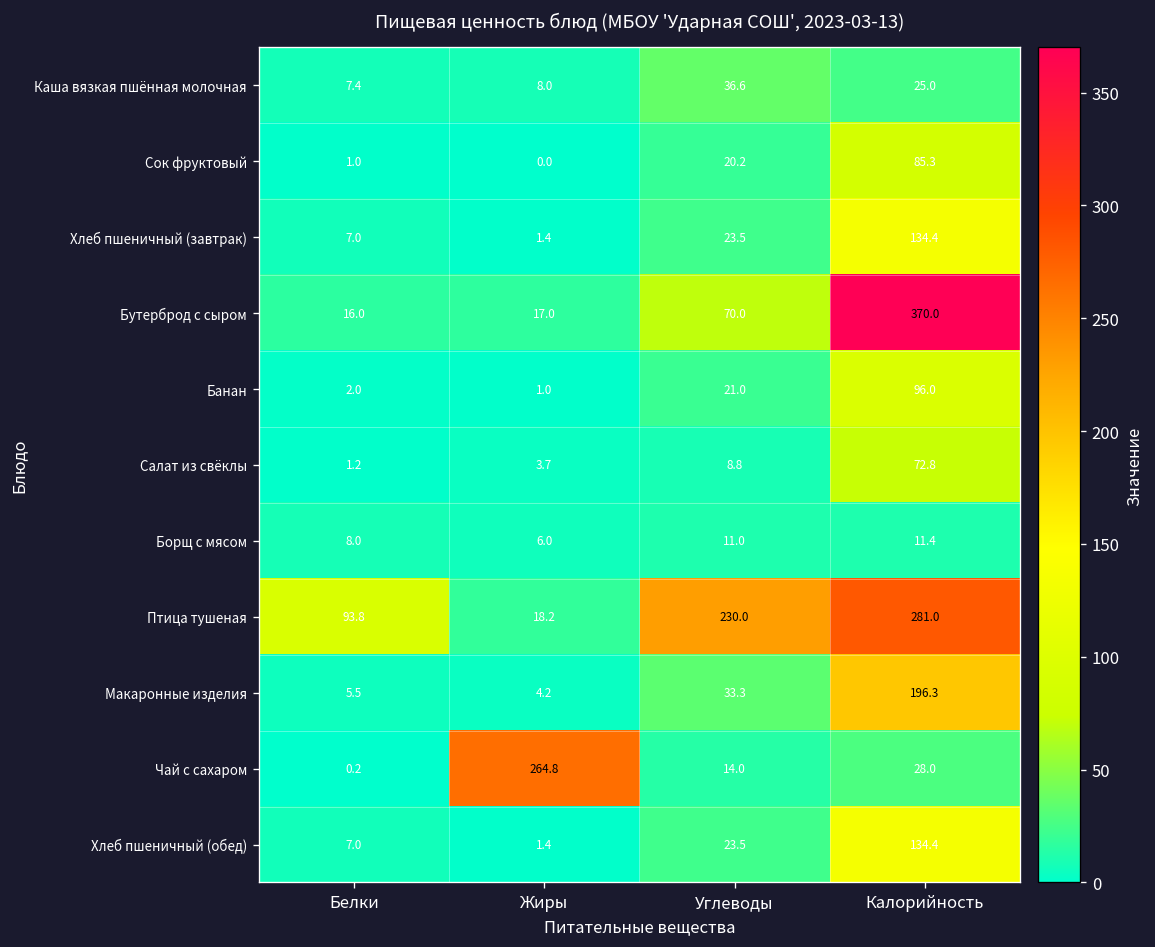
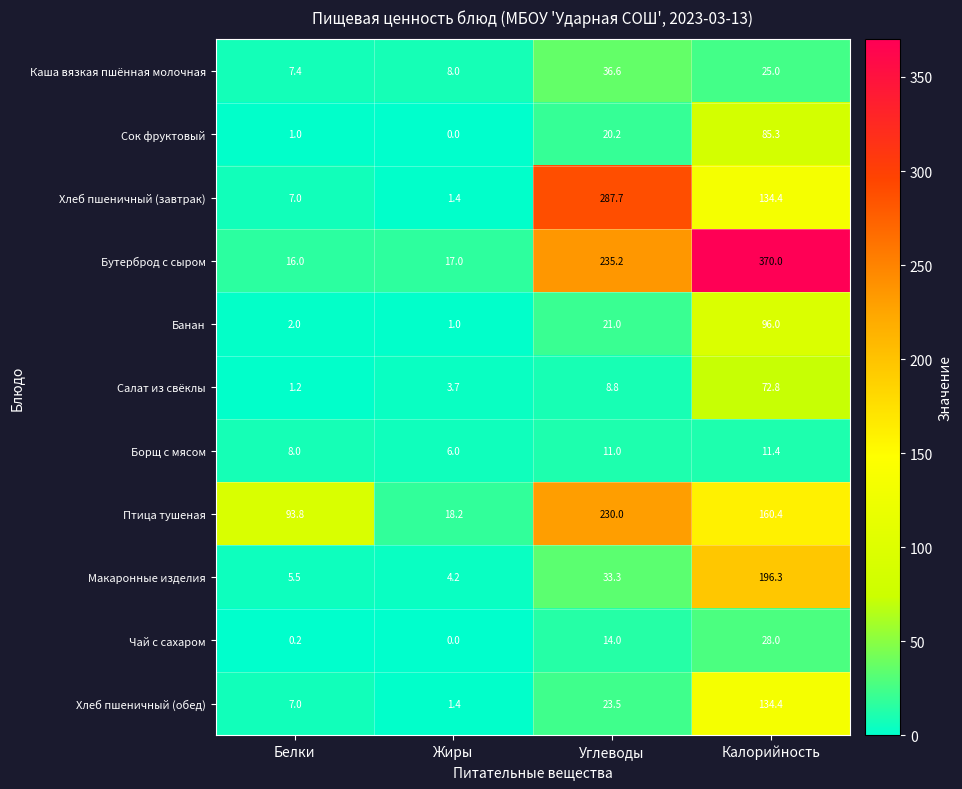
  {
    "Каша вязкая пшённая молочная": {
      "Белки": 7.4,
      "Жиры": 8.0,
      "Углеводы": 36.6,
      "Калорийность": 25.0
    },
    "Сок фруктовый": {
      "Белки": 1.0,
      "Жиры": 0.0,
      "Углеводы": 20.2,
      "Калорийность": 85.3
    },
    "Хлеб пшеничный (завтрак)": {
      "Белки": 7.0,
      "Жиры": 1.4,
-     "Углеводы": 23.5,
+     "Углеводы": 287.7,
      "Калорийность": 134.4
    },
    "Бутерброд с сыром": {
      "Белки": 16.0,
      "Жиры": 17.0,
-     "Углеводы": 70.0,
+     "Углеводы": 235.2,
      "Калорийность": 370.0
    },
    "Банан": {
      "Белки": 2.0,
      "Жиры": 1.0,
      "Углеводы": 21.0,
      "Калорийность": 96.0
    },
    "Салат из свёклы": {
      "Белки": 1.2,
      "Жиры": 3.7,
      "Углеводы": 8.8,
      "Калорийность": 72.8
    },
    "Борщ с мясом": {
      "Белки": 8.0,
      "Жиры": 6.0,
      "Углеводы": 11.0,
      "Калорийность": 11.4
    },
    "Птица тушеная": {
      "Белки": 93.8,
      "Жиры": 18.2,
      "Углеводы": 230.0,
-     "Калорийность": 281.0
+     "Калорийность": 160.4
    },
    "Макаронные изделия": {
      "Белки": 5.5,
      "Жиры": 4.2,
      "Углеводы": 33.3,
      "Калорийность": 196.3
    },
    "Чай с сахаром": {
      "Белки": 0.2,
-     "Жиры": 264.8,
+     "Жиры": 0.0,
      "Углеводы": 14.0,
      "Калорийность": 28.0
    },
    "Хлеб пшеничный (обед)": {
      "Белки": 7.0,
      "Жиры": 1.4,
      "Углеводы": 23.5,
      "Калорийность": 134.4
    }
  }
